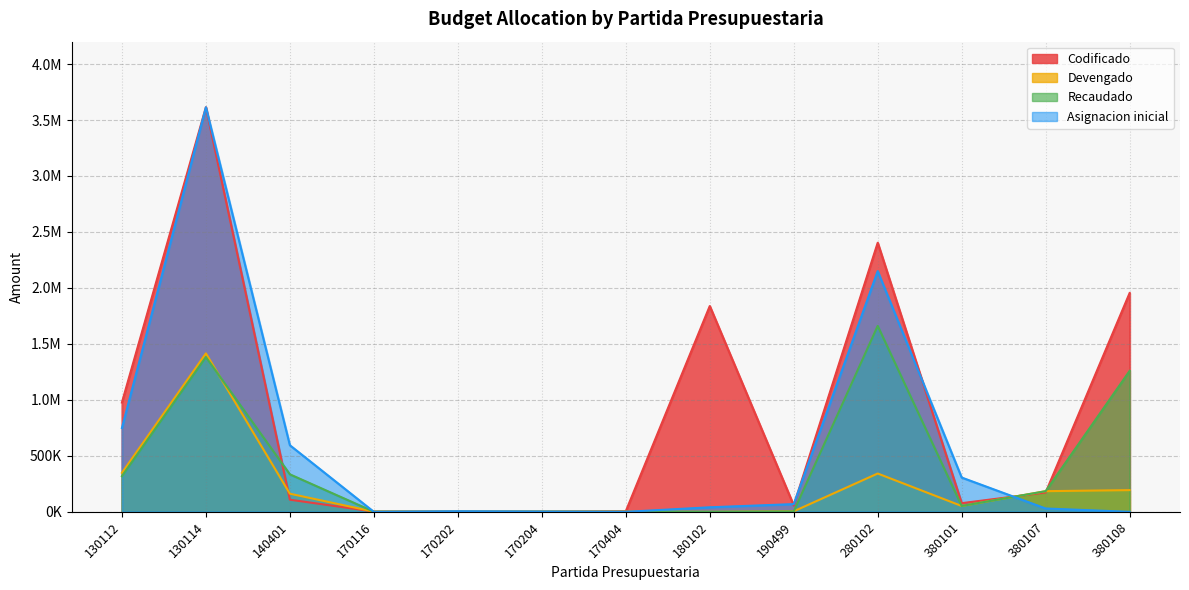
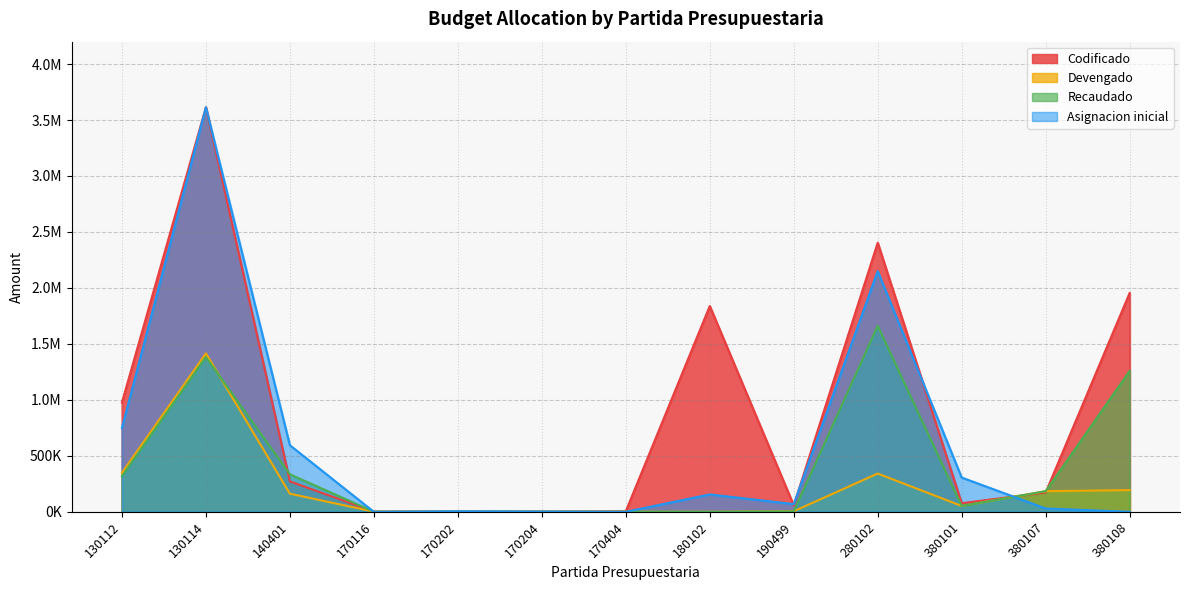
  {
    "Codificado": {
      "130112": 980000,
-     "140401": 110000,
+     "140401": 270000,
      "180102": 1840000,
      "280102": 2400000,
      "380101": 80000,
      "380108": 1950000
    },
    "Devengado": {
      "130112": 350000,
      "130114": 1420000,
      "140401": 160000,
      "280102": 340000,
      "380108": 190000
    },
    "Recaudado": {
      "130112": 320000,
      "130114": 1380000,
      "140401": 340000,
      "280102": 1660000,
      "380108": 1260000
    },
    "Asignacion inicial": {
      "130112": 750000,
      "140401": 590000,
-     "180102": 40000,
+     "180102": 160000,
      "280102": 2150000,
      "380101": 310000,
      "380107": 30000,
      "380108": 0
    }
  }
